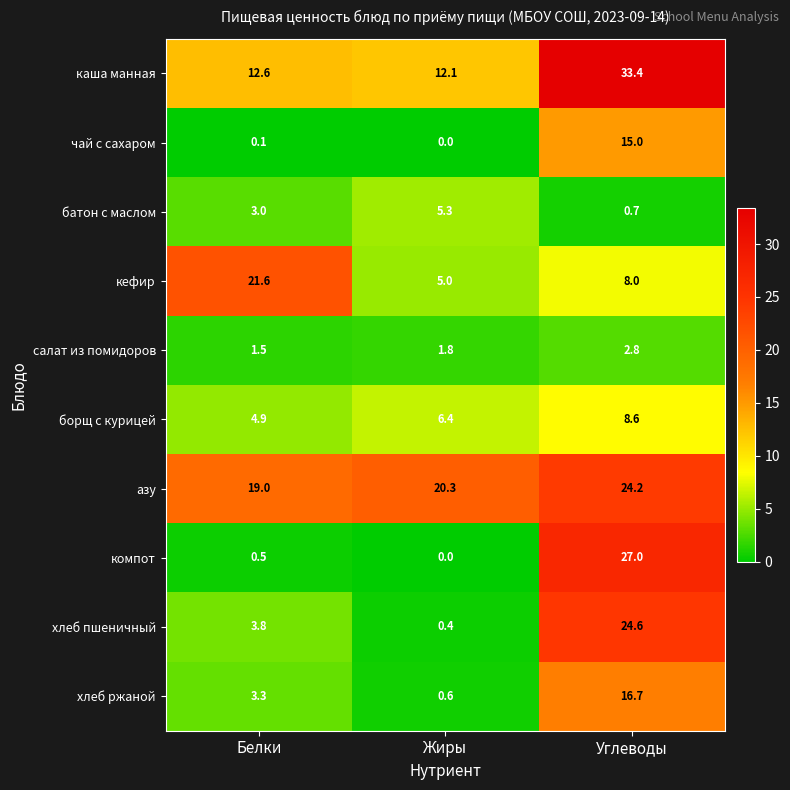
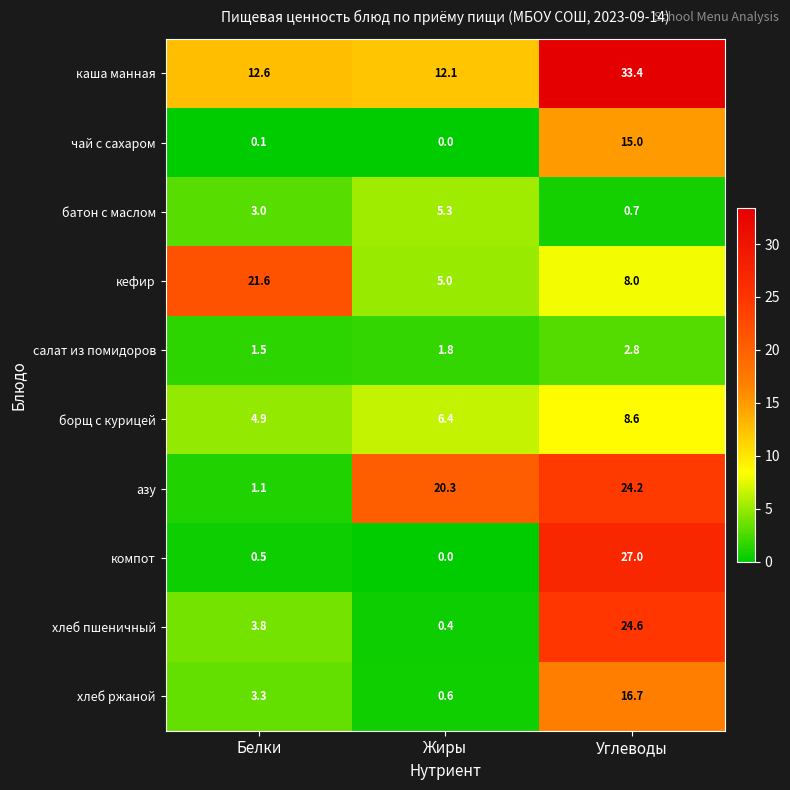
  {
    "каша манная": {
      "Белки": 12.6,
      "Жиры": 12.1,
      "Углеводы": 33.4
    },
    "чай с сахаром": {
      "Белки": 0.1,
      "Жиры": 0.0,
      "Углеводы": 15.0
    },
    "батон с маслом": {
      "Белки": 3.0,
      "Жиры": 5.3,
      "Углеводы": 0.7
    },
    "кефир": {
      "Белки": 21.6,
      "Жиры": 5.0,
      "Углеводы": 8.0
    },
    "салат из помидоров": {
      "Белки": 1.5,
      "Жиры": 1.8,
      "Углеводы": 2.8
    },
    "борщ с курицей": {
      "Белки": 4.9,
      "Жиры": 6.4,
      "Углеводы": 8.6
    },
    "азу": {
-     "Белки": 19.0,
+     "Белки": 1.1,
      "Жиры": 20.3,
      "Углеводы": 24.2
    },
    "компот": {
      "Белки": 0.5,
      "Жиры": 0.0,
      "Углеводы": 27.0
    },
    "хлеб пшеничный": {
      "Белки": 3.8,
      "Жиры": 0.4,
      "Углеводы": 24.6
    },
    "хлеб ржаной": {
      "Белки": 3.3,
      "Жиры": 0.6,
      "Углеводы": 16.7
    }
  }
